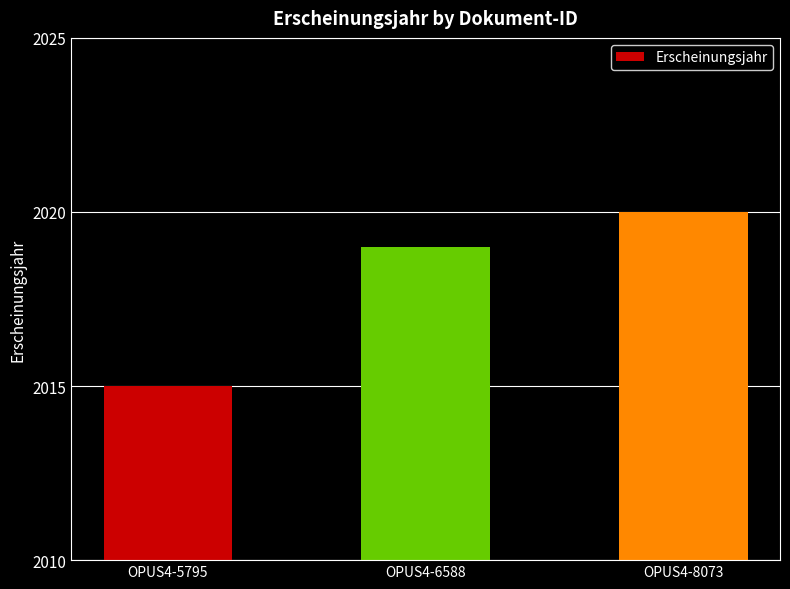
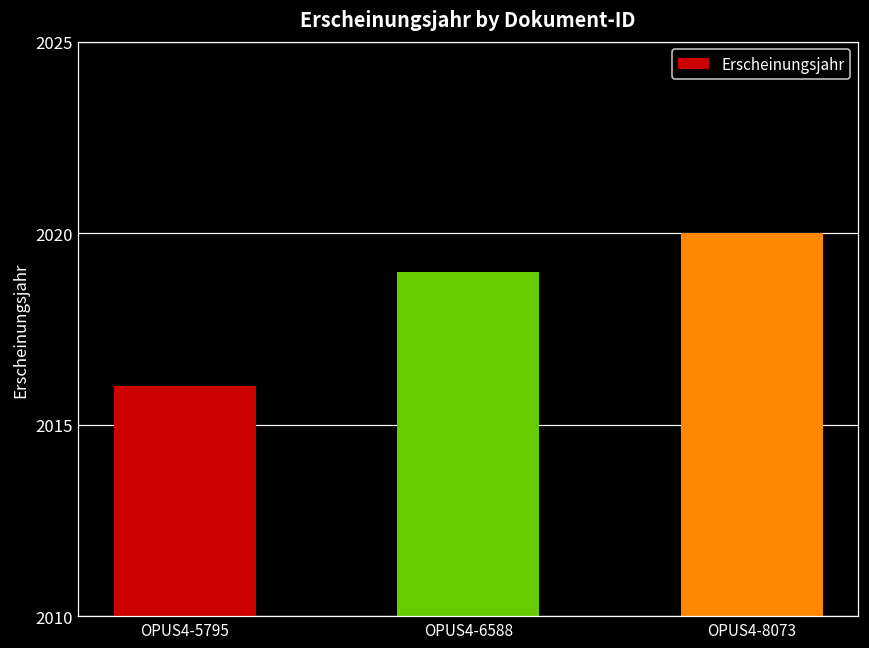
  {
-   "OPUS4-5795": 2015,
+   "OPUS4-5795": 2016,
    "OPUS4-6588": 2019,
    "OPUS4-8073": 2020
  }
